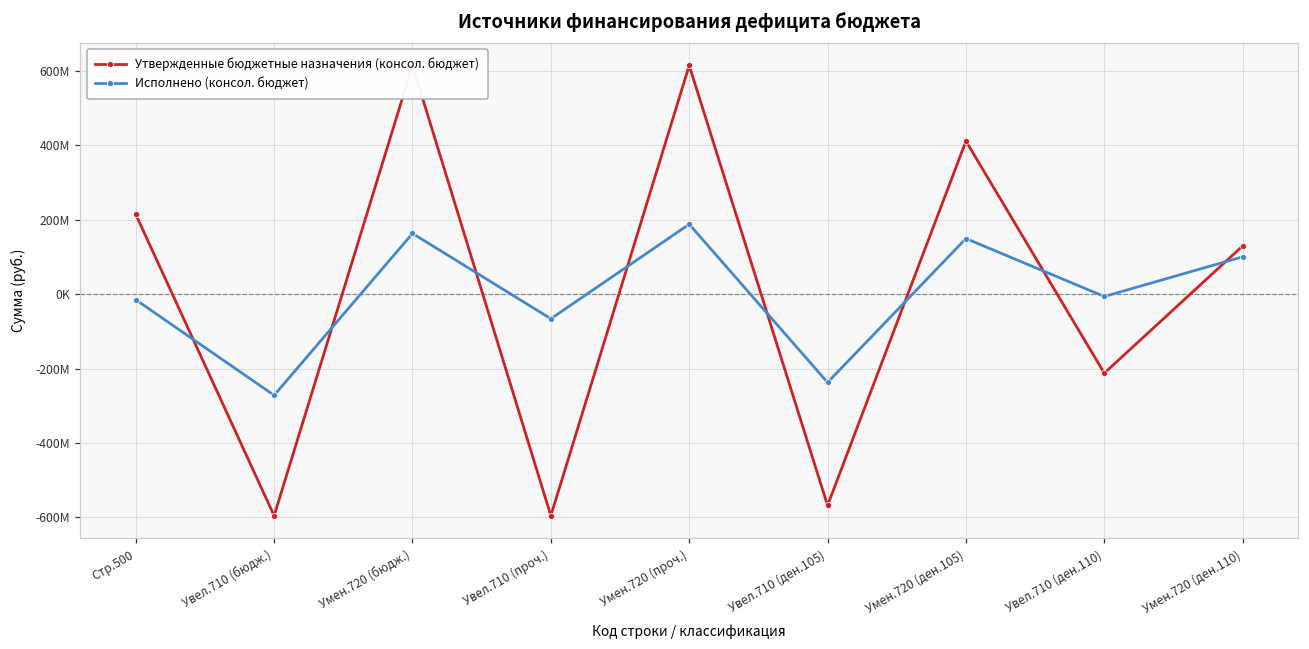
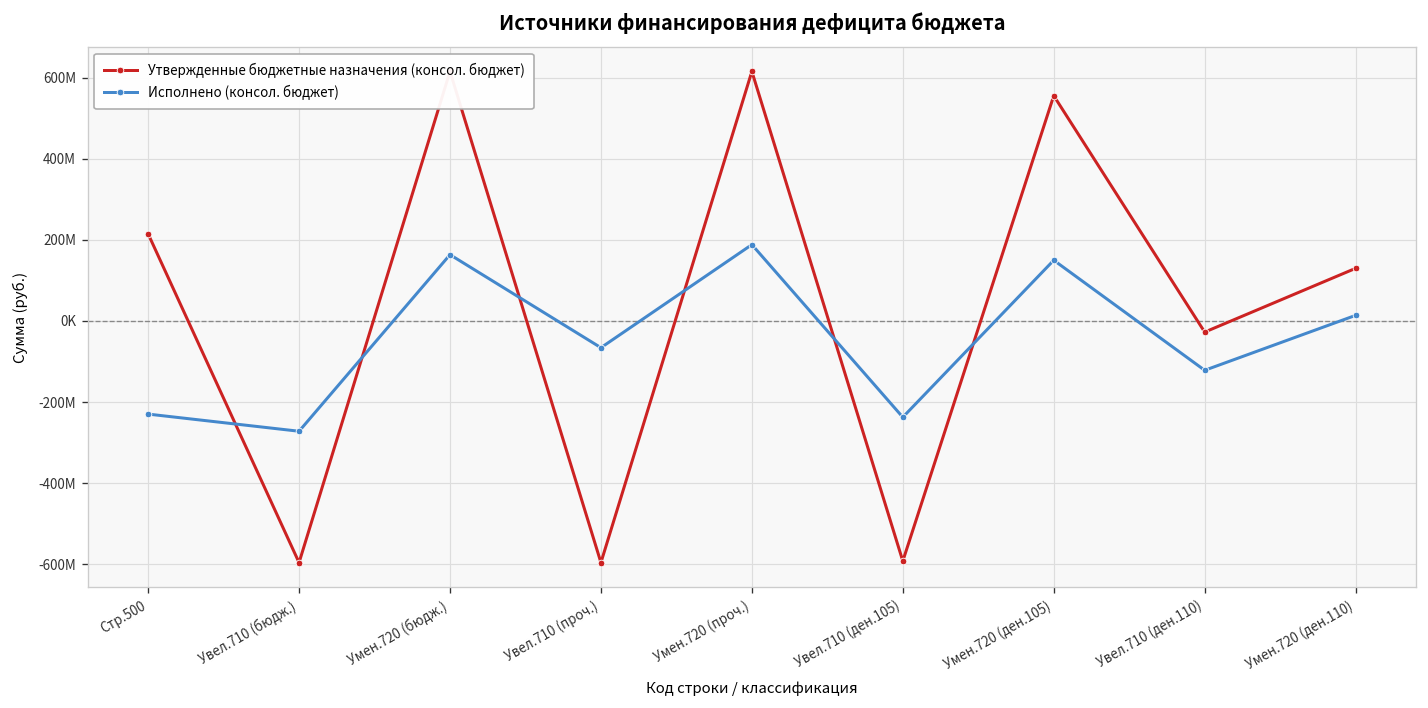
  {
    "Утвержденные бюджетные назначения (консол. бюджет)": {
      "Стр.500": 210000000,
      "Увел.710 (бюдж.)": -600000000,
      "Увел.710 (проч.)": -600000000,
      "Умен.720 (проч.)": 620000000,
-     "Увел.710 (ден.105)": -570000000,
-     "Умен.720 (ден.105)": 410000000,
-     "Увел.710 (ден.110)": -210000000,
+     "Увел.710 (ден.105)": -590000000,
+     "Умен.720 (ден.105)": 560000000,
+     "Увел.710 (ден.110)": -30000000,
      "Умен.720 (ден.110)": 130000000
    },
    "Исполнено (консол. бюджет)": {
-     "Стр.500": -10000000,
+     "Стр.500": -230000000,
      "Увел.710 (бюдж.)": -270000000,
      "Умен.720 (бюдж.)": 160000000,
      "Увел.710 (проч.)": -70000000,
      "Умен.720 (проч.)": 190000000,
      "Увел.710 (ден.105)": -240000000,
      "Умен.720 (ден.105)": 150000000,
-     "Увел.710 (ден.110)": -10000000,
-     "Умен.720 (ден.110)": 100000000
+     "Увел.710 (ден.110)": -120000000,
+     "Умен.720 (ден.110)": 10000000
    }
  }
